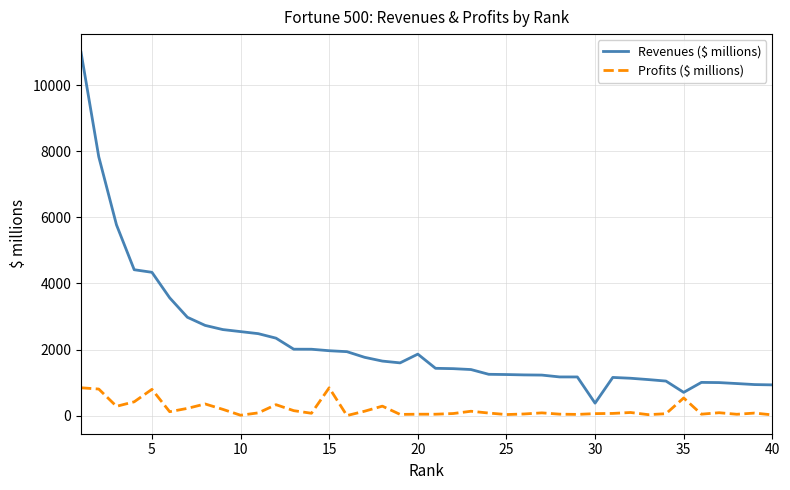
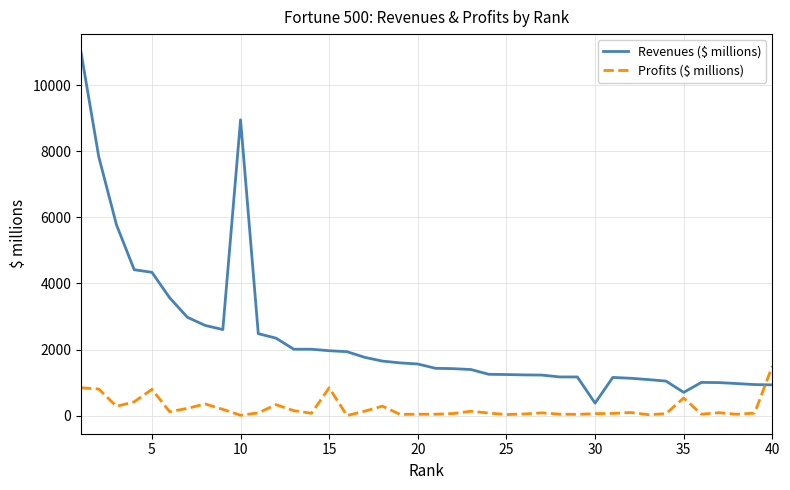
  {
    "Revenues ($ millions)": {
      "5": 4300,
-     "10": 2500,
+     "10": 8900,
      "15": 2000,
-     "20": 1900,
+     "20": 1600,
      "25": 1200,
      "30": 400,
      "35": 700,
      "40": 900
    },
    "Profits ($ millions)": {
      "5": 800,
      "10": 0,
      "15": 800,
      "20": 0,
      "25": 0,
      "30": 100,
      "35": 500,
-     "40": 0
+     "40": 1500
    }
  }
